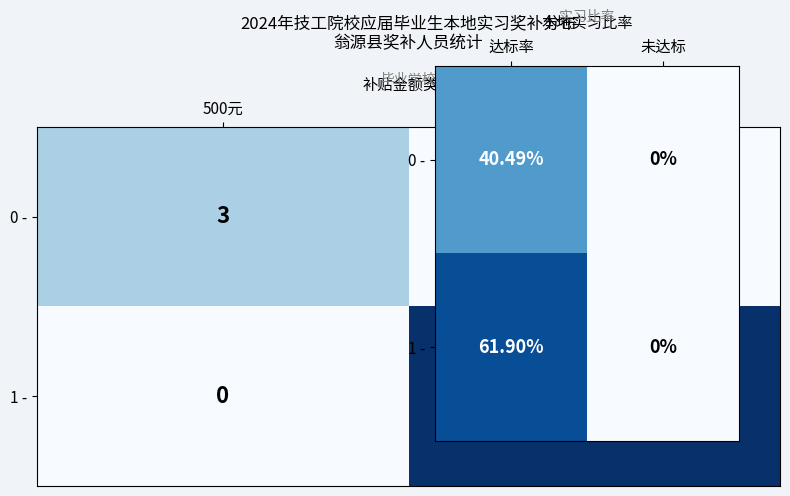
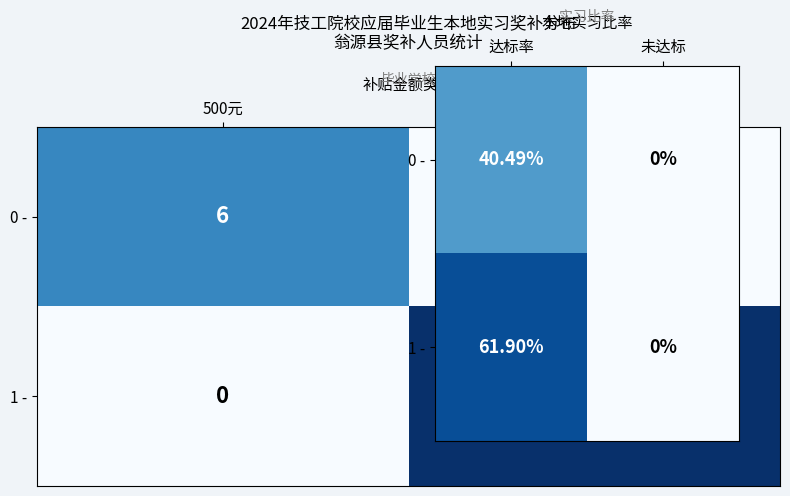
  {
    "2024年技工院校应届毕业生本地实习奖补分布 翁源县奖补人员统计": {
      "0 -": {
-       "500元": 3
+       "500元": 6
      },
      "1 -": {
        "500元": 0
      }
    }
  }
